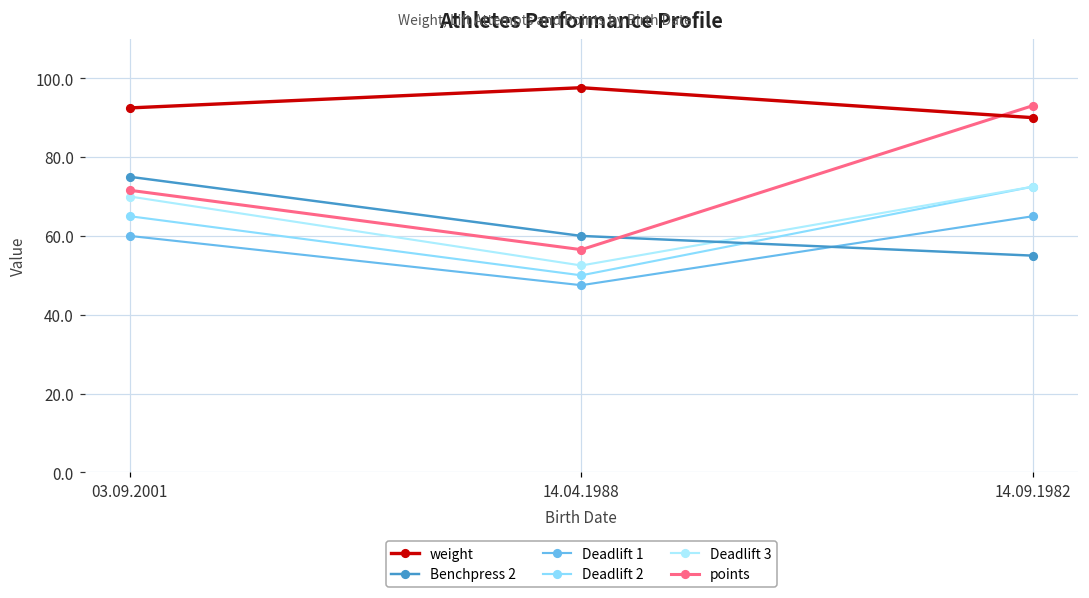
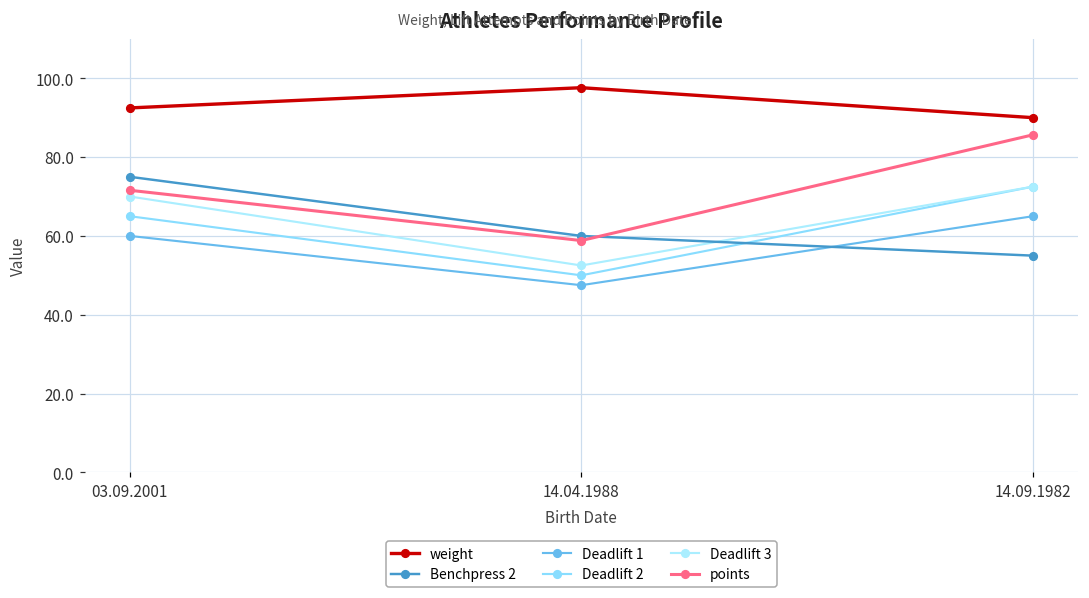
  {
    "weight": {
      "03.09.2001": 92,
      "14.04.1988": 98,
      "14.09.1982": 90
    },
    "points": {
      "03.09.2001": 72,
-     "14.04.1988": 57,
-     "14.09.1982": 93
+     "14.04.1988": 59,
+     "14.09.1982": 86
    }
  }
